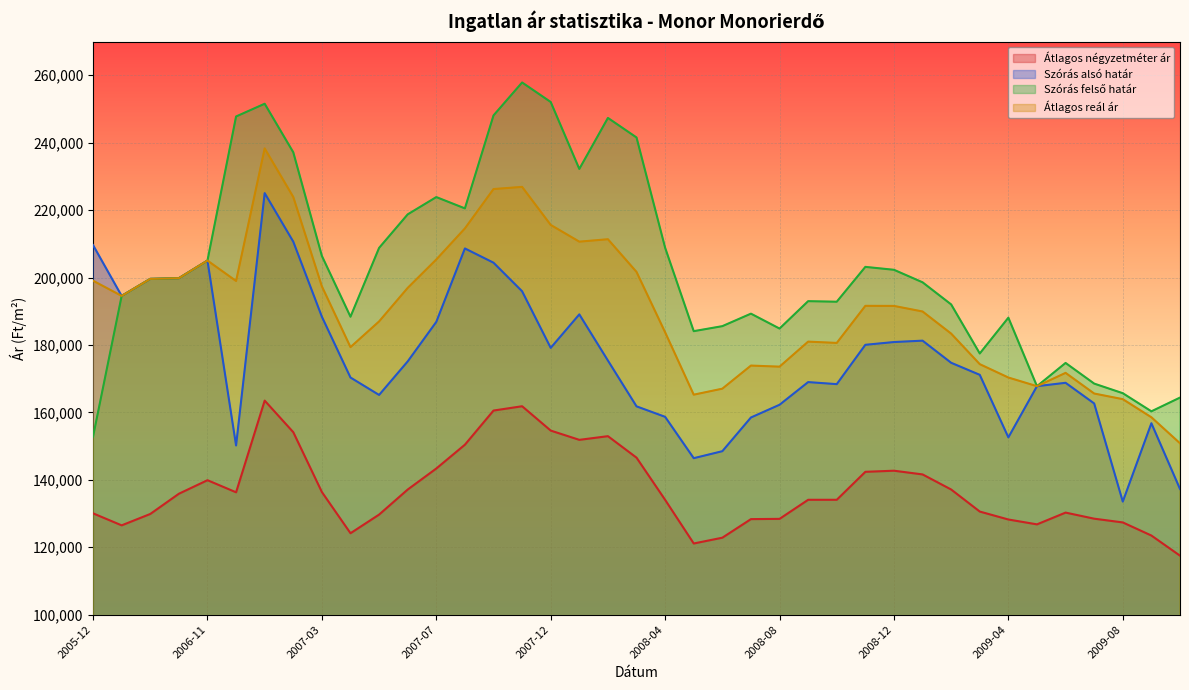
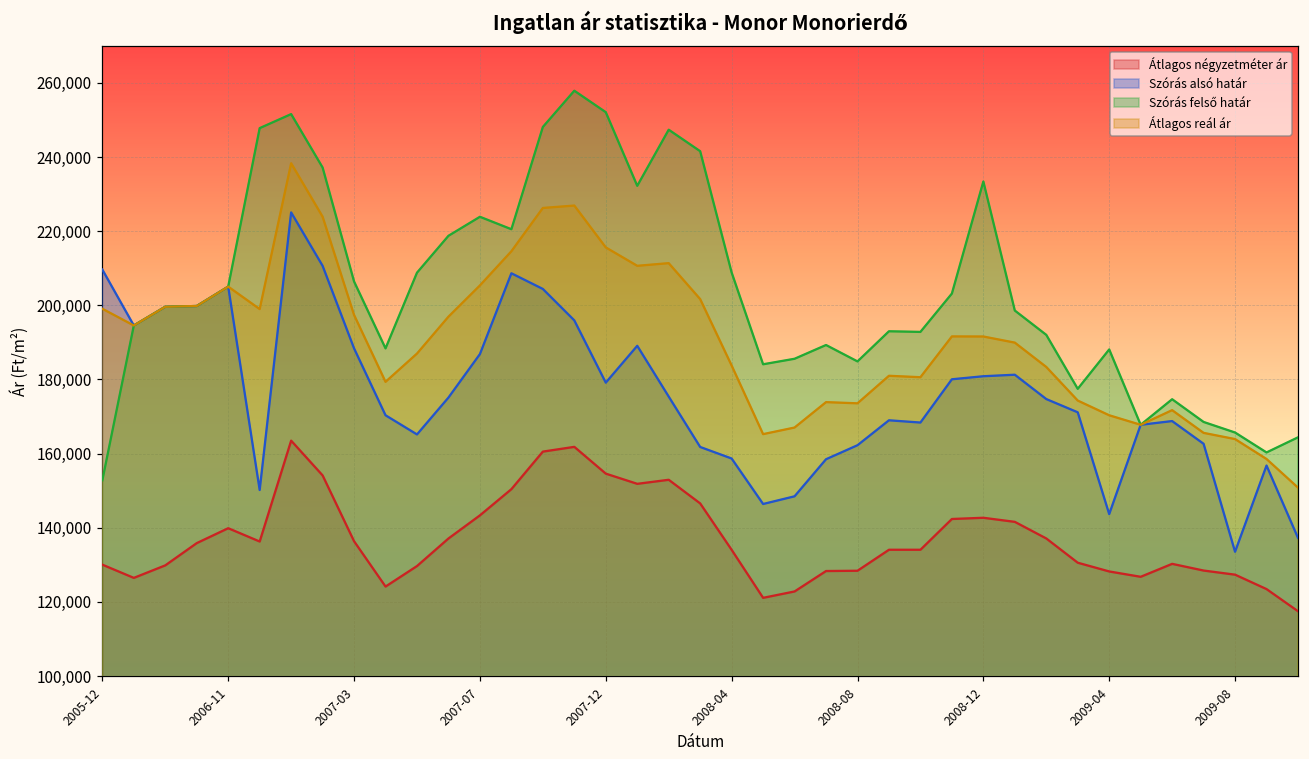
  {
    "Szórás alsó határ": {
      "2005-12": "210,000",
      "2007-03": "188,000",
      "2007-07": "187,000",
      "2007-12": "179,000",
      "2008-04": "159,000",
      "2008-08": "162,000",
      "2008-12": "181,000",
-     "2009-04": "153,000",
+     "2009-04": "144,000",
      "2009-08": "134,000"
    },
    "Szórás felső határ": {
      "2005-12": "153,000",
      "2007-03": "206,000",
      "2007-07": "224,000",
      "2007-12": "252,000",
      "2008-04": "209,000",
      "2008-08": "185,000",
-     "2008-12": "202,000",
+     "2008-12": "233,000",
      "2009-04": "188,000",
      "2009-08": "166,000"
    }
  }
